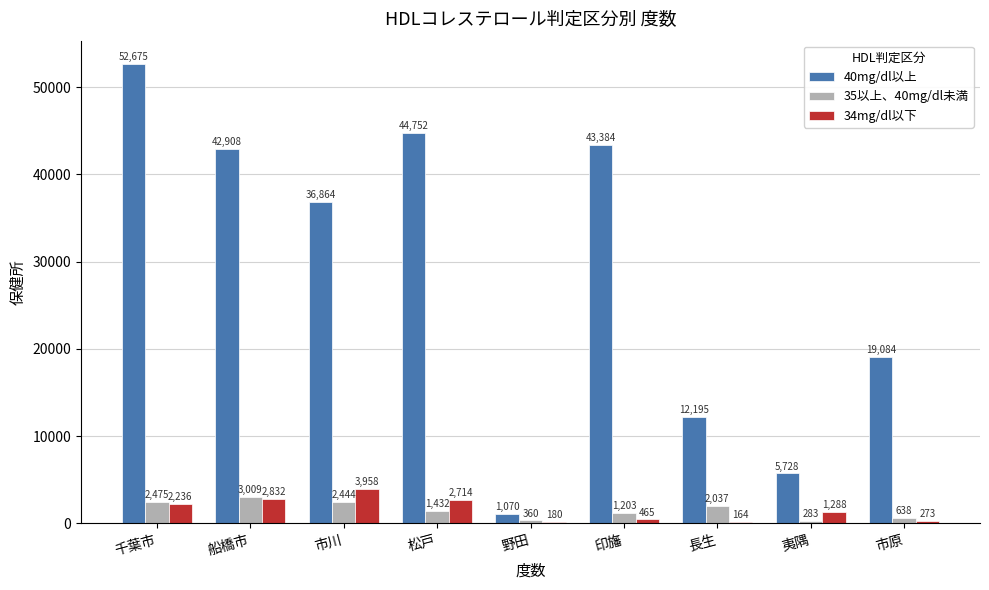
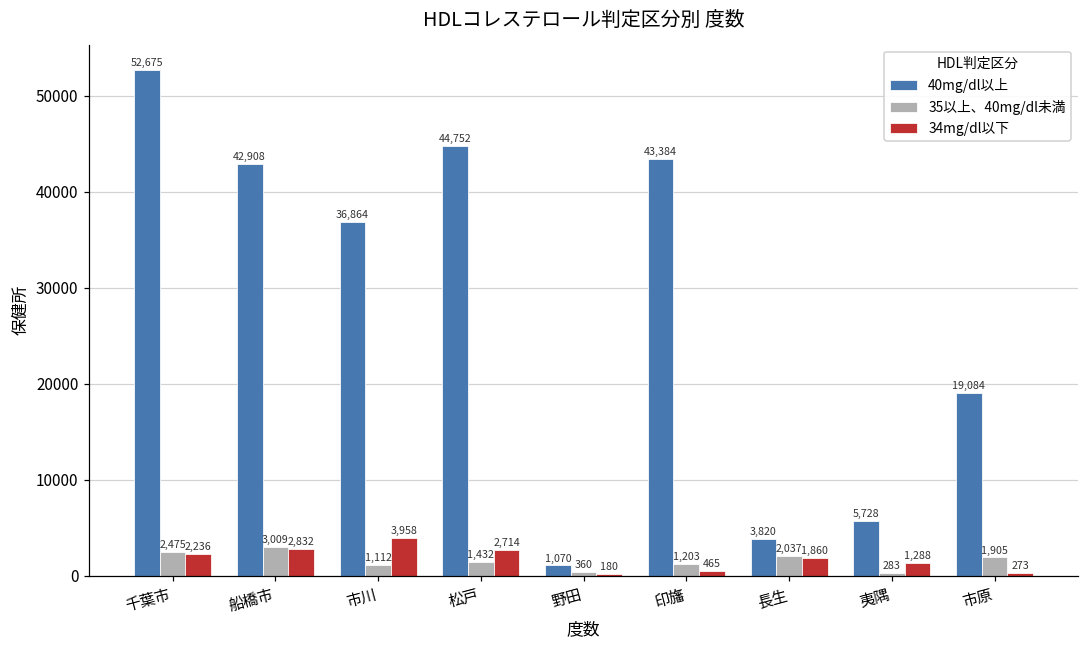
  {
    "40mg/dl以上": {
      "千葉市": "52,675",
      "船橋市": "42,908",
      "市川": "36,864",
      "松戸": "44,752",
      "野田": "1,070",
      "印旛": "43,384",
-     "長生": "12,195",
+     "長生": "3,820",
      "夷隅": "5,728",
      "市原": "19,084"
    },
    "35以上、40mg/dl未満": {
      "千葉市": "2,475",
      "船橋市": "3,009",
-     "市川": "2,444",
+     "市川": "1,112",
      "松戸": "1,432",
      "野田": "360",
      "印旛": "1,203",
      "長生": "2,037",
      "夷隅": "283",
-     "市原": "638"
+     "市原": "1,905"
    },
    "34mg/dl以下": {
      "千葉市": "2,236",
      "船橋市": "2,832",
      "市川": "3,958",
      "松戸": "2,714",
      "野田": "180",
      "印旛": "465",
-     "長生": "164",
+     "長生": "1,860",
      "夷隅": "1,288",
      "市原": "273"
    }
  }
